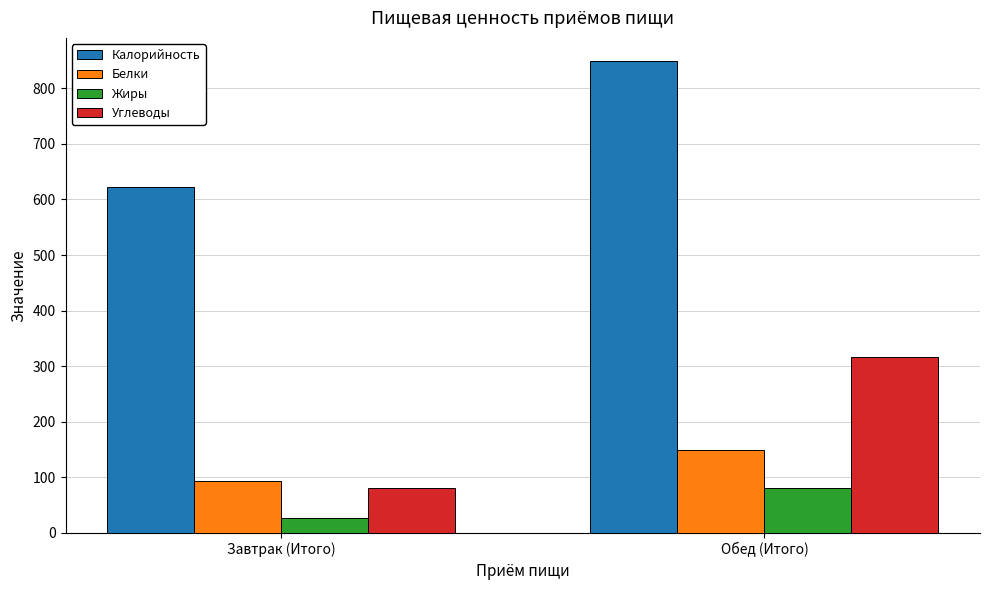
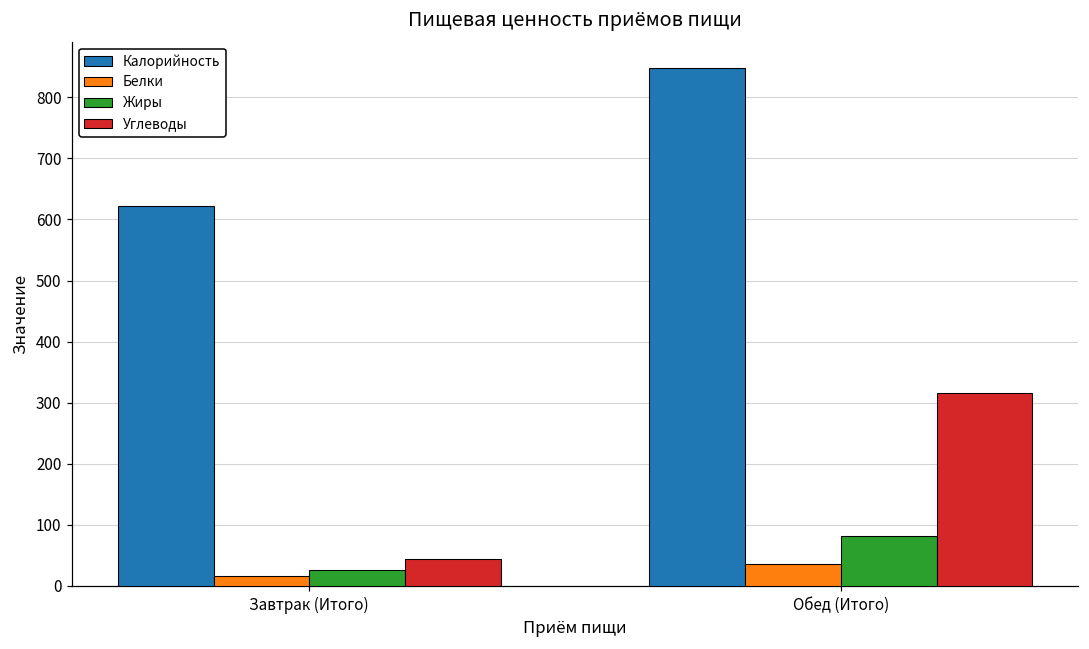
  {
    "Калорийность": {
      "Завтрак (Итого)": 620,
      "Обед (Итого)": 850
    },
    "Белки": {
-     "Завтрак (Итого)": 90,
-     "Обед (Итого)": 150
+     "Завтрак (Итого)": 20,
+     "Обед (Итого)": 40
    },
    "Жиры": {
      "Завтрак (Итого)": 30,
      "Обед (Итого)": 80
    },
    "Углеводы": {
-     "Завтрак (Итого)": 80,
+     "Завтрак (Итого)": 40,
      "Обед (Итого)": 320
    }
  }
